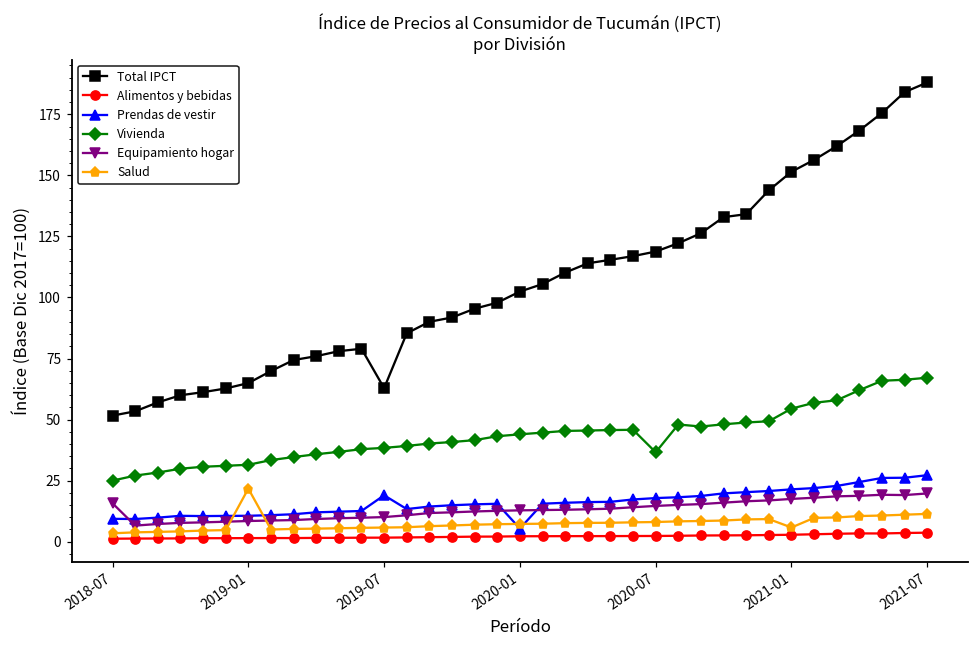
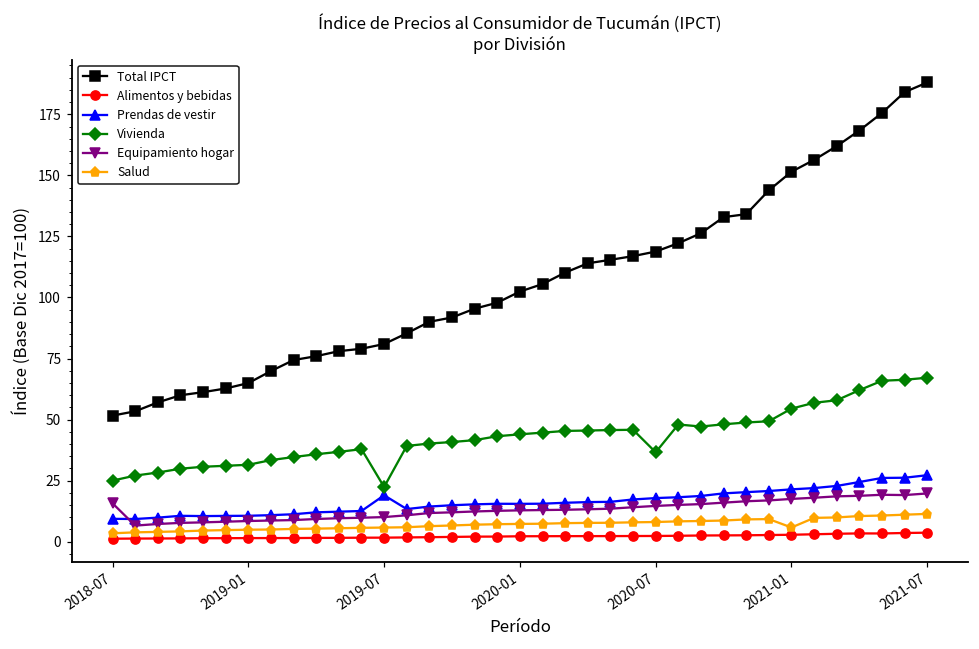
  {
    "Total IPCT": {
      "2018-07": 52,
      "2019-01": 65,
-     "2019-07": 63,
+     "2019-07": 81,
      "2020-01": 102,
      "2020-07": 119,
      "2021-01": 151,
      "2021-07": 188
    },
    "Alimentos y bebidas": {
      "2018-07": 1,
      "2019-01": 1,
      "2019-07": 2,
      "2020-01": 2,
      "2020-07": 2,
      "2021-01": 3,
      "2021-07": 4
    },
    "Prendas de vestir": {
      "2018-07": 9,
      "2019-01": 11,
      "2019-07": 19,
-     "2020-01": 5,
+     "2020-01": 15,
      "2020-07": 18,
      "2021-01": 21,
      "2021-07": 27
    },
    "Vivienda": {
      "2018-07": 25,
      "2019-01": 31,
-     "2019-07": 38,
+     "2019-07": 22,
      "2020-01": 44,
      "2020-07": 37,
      "2021-01": 54,
      "2021-07": 67
    },
    "Equipamiento hogar": {
      "2018-07": 16,
      "2019-01": 8,
      "2019-07": 10,
      "2020-01": 13,
      "2020-07": 15,
      "2021-01": 18,
      "2021-07": 20
    },
    "Salud": {
      "2018-07": 3,
-     "2019-01": 22,
+     "2019-01": 5,
      "2019-07": 6,
      "2020-01": 7,
      "2020-07": 8,
      "2021-01": 6,
      "2021-07": 11
    }
  }
